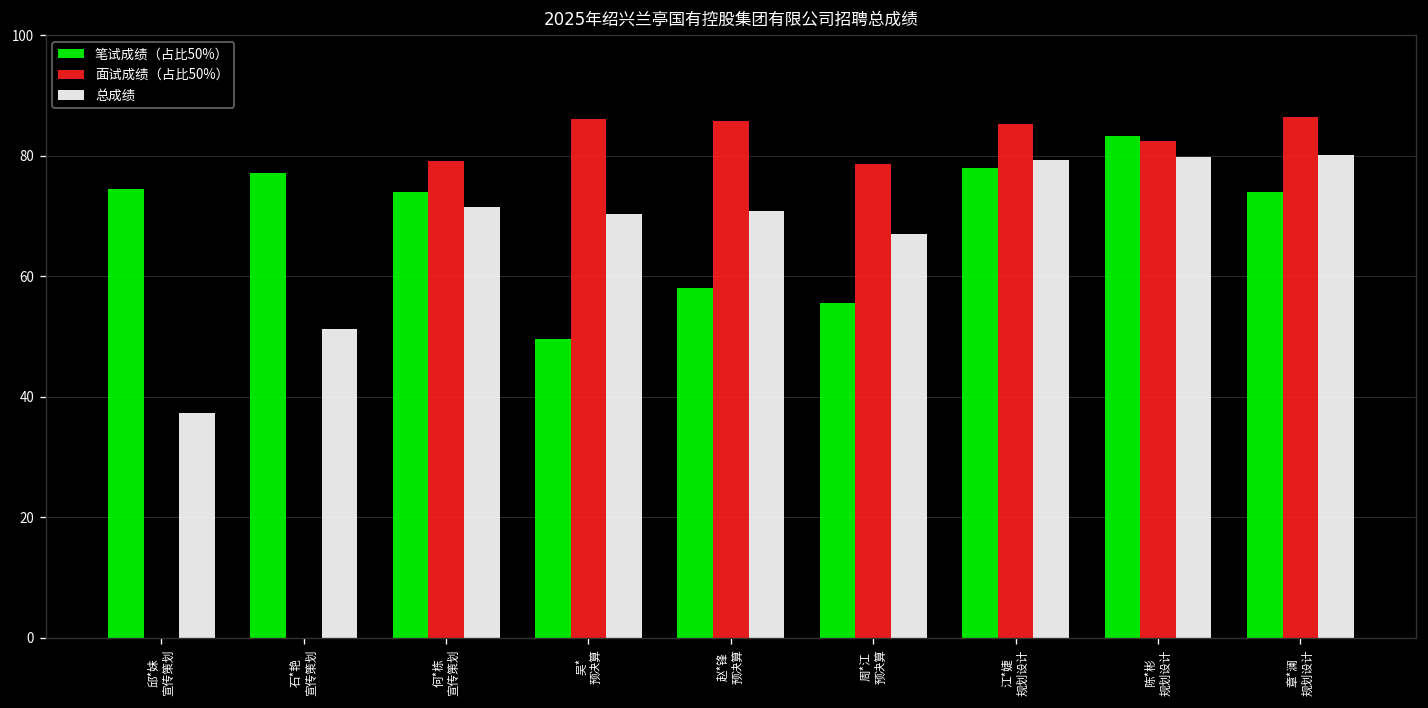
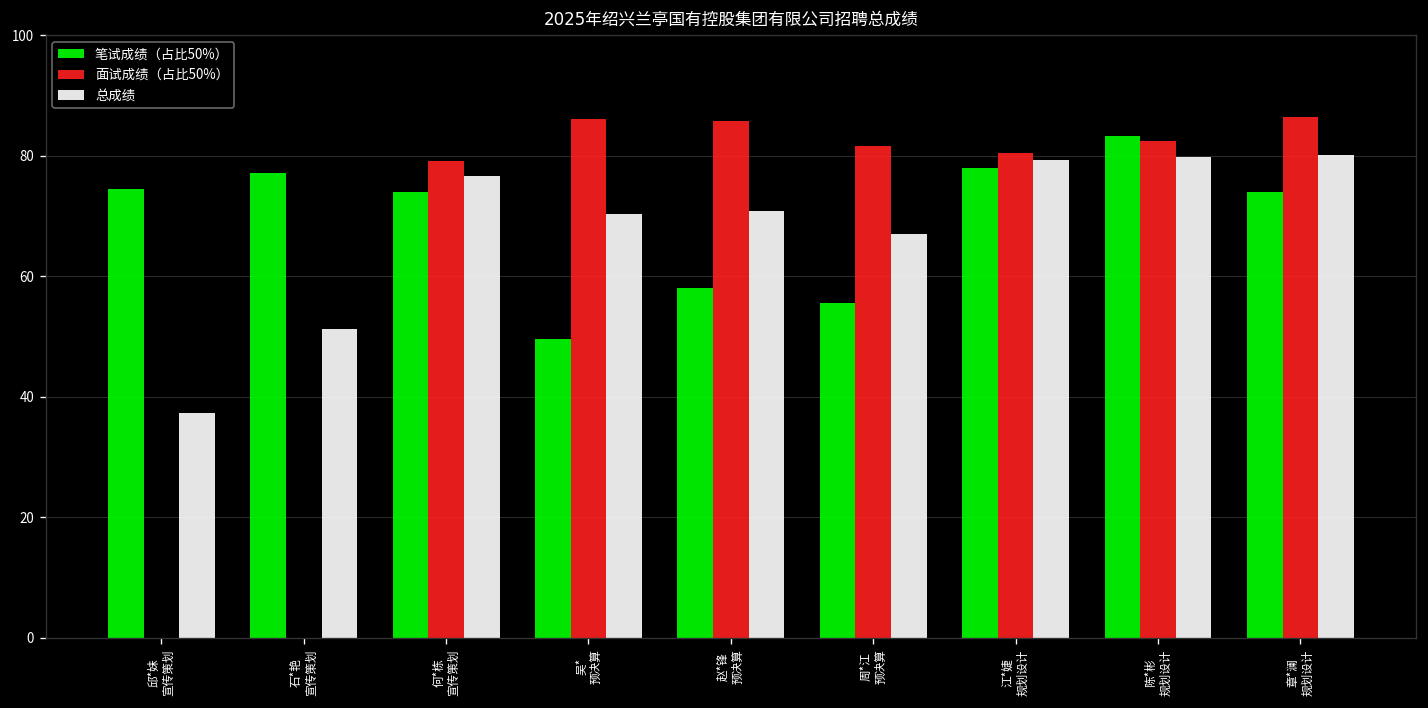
  {
    "笔试成绩（占比50%）": {
      "邱*妹 宣传策划": 75,
      "石*艳 宣传策划": 77,
      "何*栋 宣传策划": 74,
      "吴* 预决算": 50,
      "赵*锋 预决算": 58,
      "周*江 预决算": 56,
      "江*婕 规划设计": 78,
      "陈*彬 规划设计": 83,
      "章*澜 规划设计": 74
    },
    "面试成绩（占比50%）": {
      "邱*妹 宣传策划": 0,
      "石*艳 宣传策划": 0,
      "何*栋 宣传策划": 79,
      "吴* 预决算": 86,
      "赵*锋 预决算": 86,
-     "周*江 预决算": 79,
-     "江*婕 规划设计": 85,
+     "周*江 预决算": 82,
+     "江*婕 规划设计": 80,
      "陈*彬 规划设计": 82,
      "章*澜 规划设计": 86
    },
    "总成绩": {
      "邱*妹 宣传策划": 37,
      "石*艳 宣传策划": 51,
-     "何*栋 宣传策划": 71,
+     "何*栋 宣传策划": 77,
      "吴* 预决算": 70,
      "赵*锋 预决算": 71,
      "周*江 预决算": 67,
      "江*婕 规划设计": 79,
      "陈*彬 规划设计": 80,
      "章*澜 规划设计": 80
    }
  }
